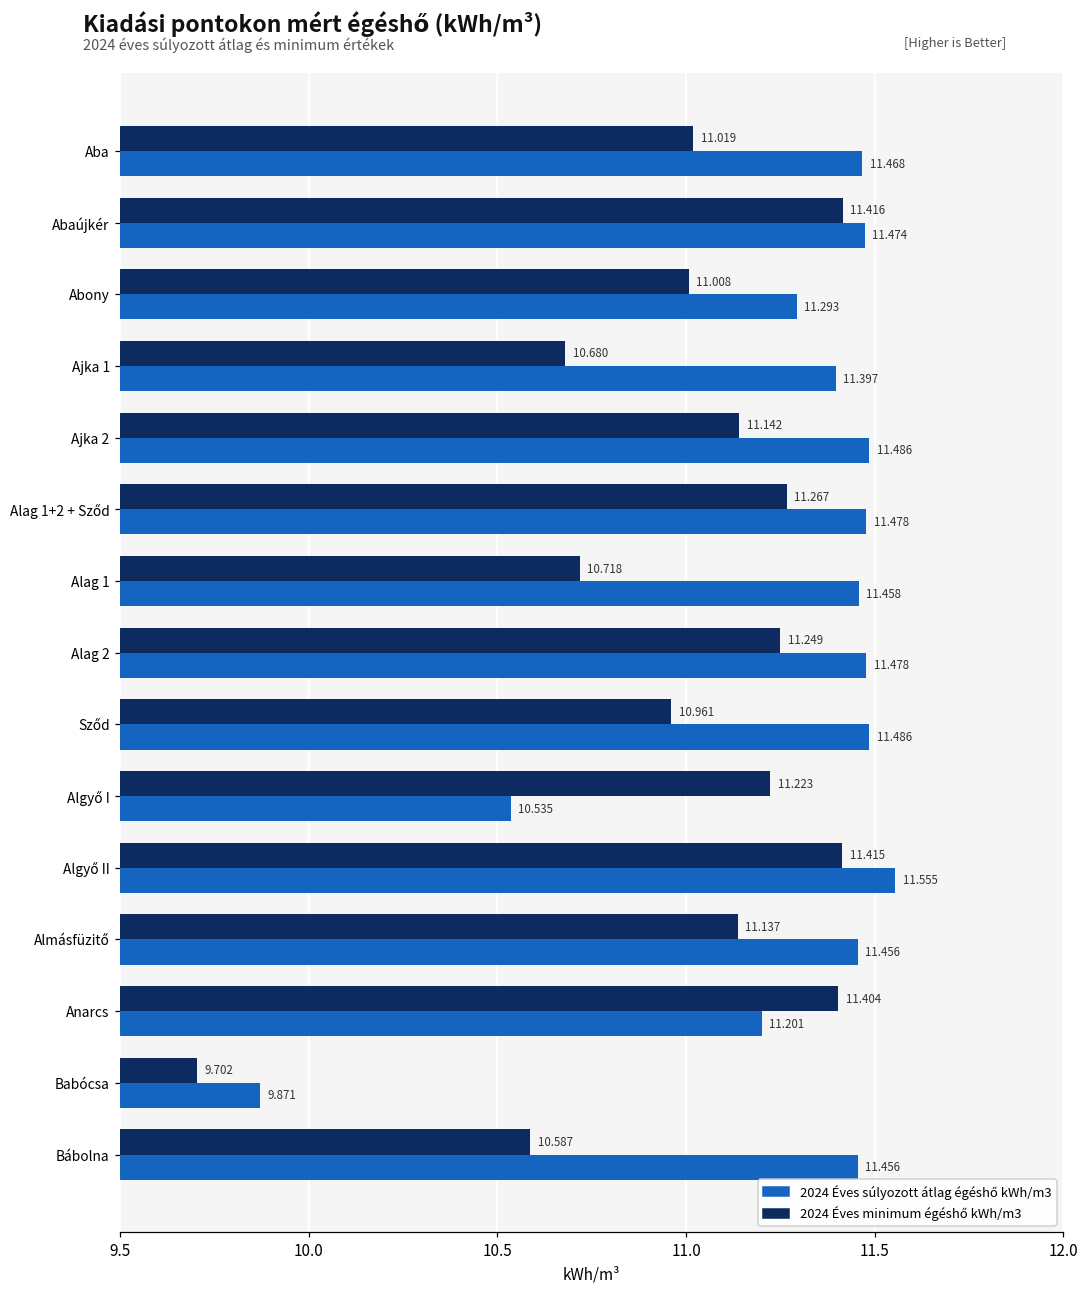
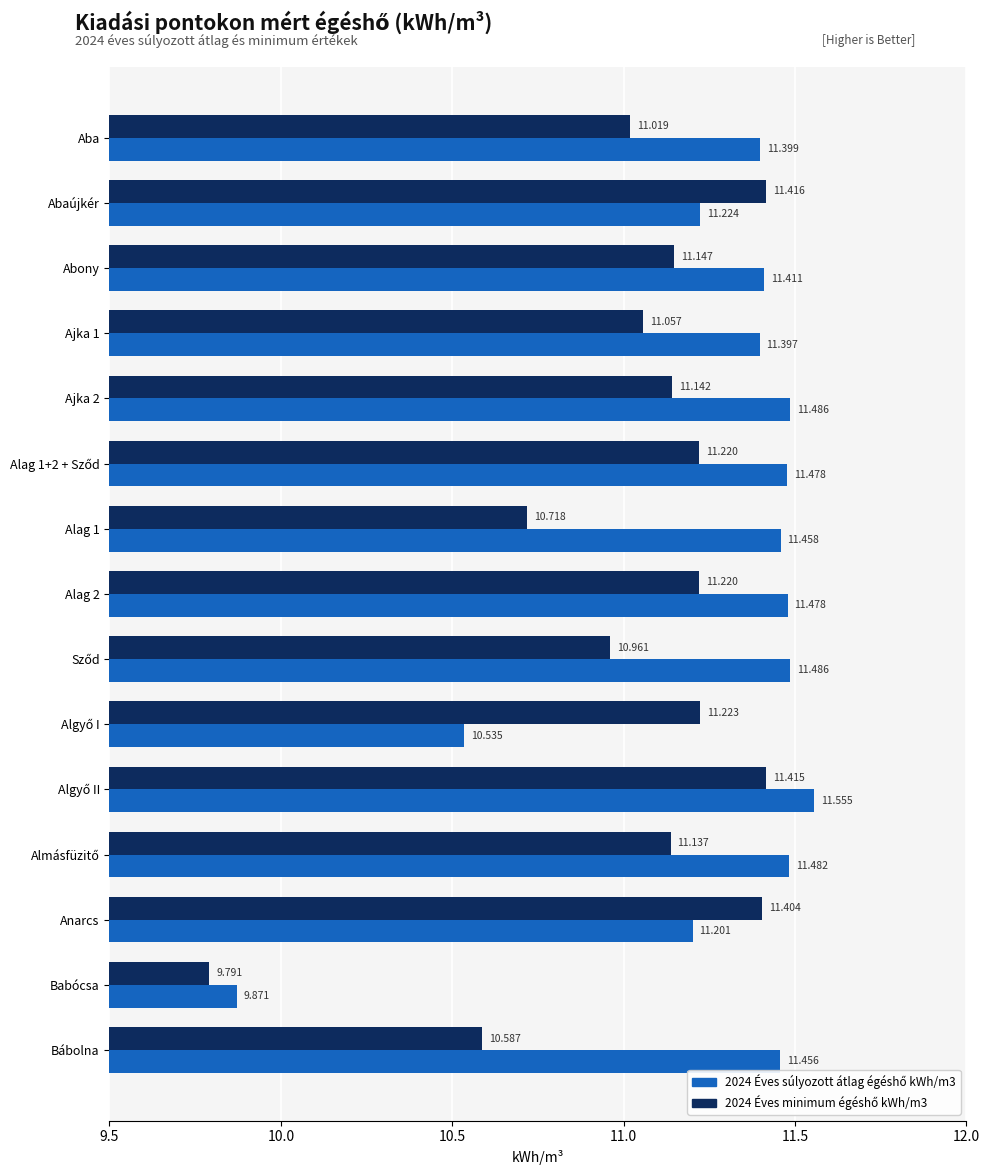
  {
    "2024 Éves súlyozott átlag égéshő kWh/m3": {
-     "Aba": 11.468,
-     "Abaújkér": 11.474,
-     "Abony": 11.293,
+     "Aba": 11.399,
+     "Abaújkér": 11.224,
+     "Abony": 11.411,
      "Ajka 1": 11.397,
      "Ajka 2": 11.486,
      "Alag 1+2 + Sződ": 11.478,
      "Alag 1": 11.458,
      "Alag 2": 11.478,
      "Sződ": 11.486,
      "Algyő I": 10.535,
      "Algyő II": 11.555,
-     "Almásfüzitő": 11.456,
+     "Almásfüzitő": 11.482,
      "Anarcs": 11.201,
      "Babócsa": 9.871,
      "Bábolna": 11.456
    },
    "2024 Éves minimum égéshő kWh/m3": {
      "Aba": 11.019,
      "Abaújkér": 11.416,
-     "Abony": 11.008,
-     "Ajka 1": 10.680,
+     "Abony": 11.147,
+     "Ajka 1": 11.057,
      "Ajka 2": 11.142,
-     "Alag 1+2 + Sződ": 11.267,
+     "Alag 1+2 + Sződ": 11.220,
      "Alag 1": 10.718,
-     "Alag 2": 11.249,
+     "Alag 2": 11.220,
      "Sződ": 10.961,
      "Algyő I": 11.223,
      "Algyő II": 11.415,
      "Almásfüzitő": 11.137,
      "Anarcs": 11.404,
-     "Babócsa": 9.702,
+     "Babócsa": 9.791,
      "Bábolna": 10.587
    }
  }
